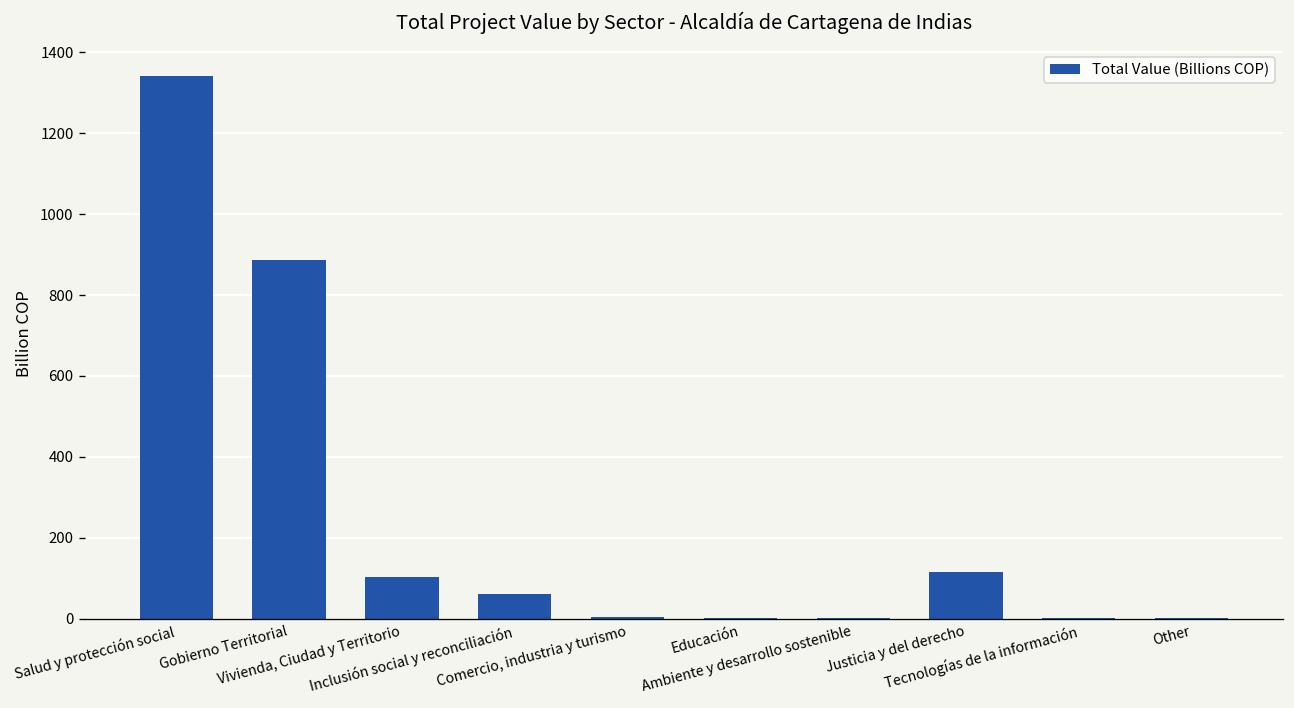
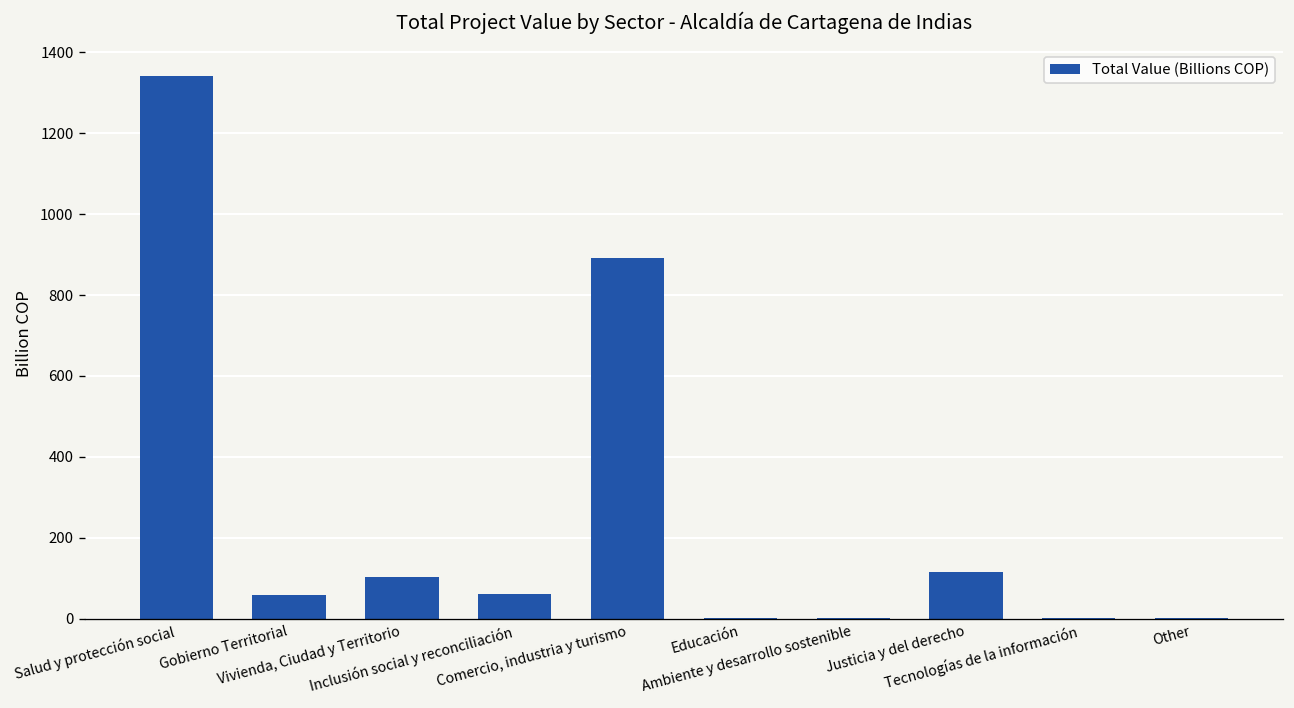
  {
    "Salud y protección social": 1340,
-   "Gobierno Territorial": 890,
+   "Gobierno Territorial": 60,
    "Vivienda, Ciudad y Territorio": 100,
    "Inclusión social y reconciliación": 60,
-   "Comercio, industria y turismo": 0,
+   "Comercio, industria y turismo": 890,
    "Justicia y del derecho": 120
  }
